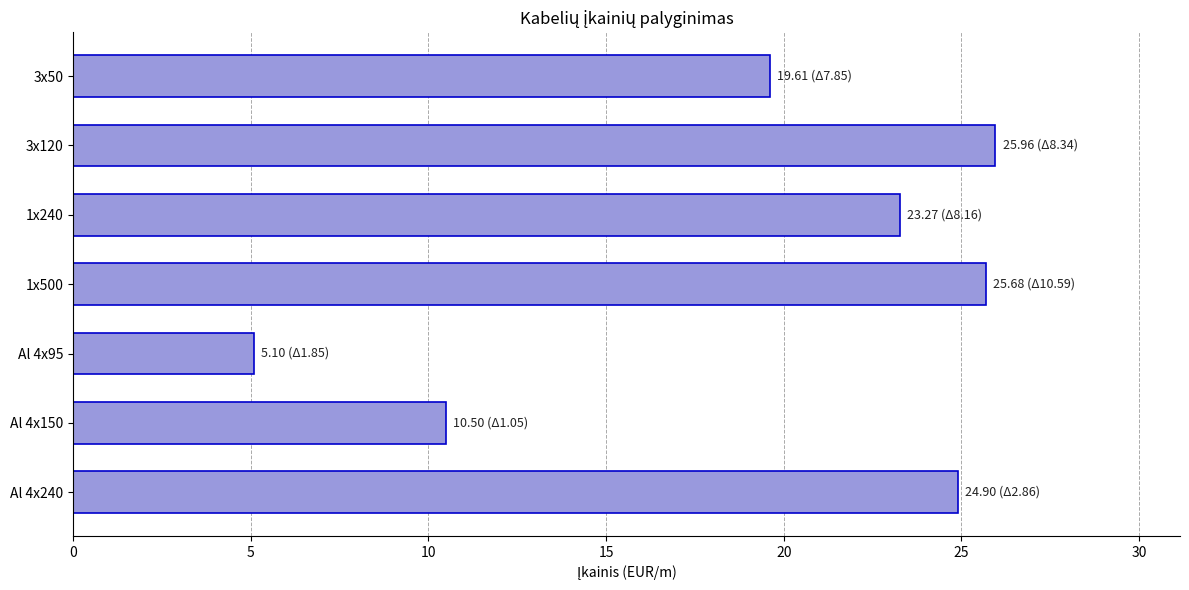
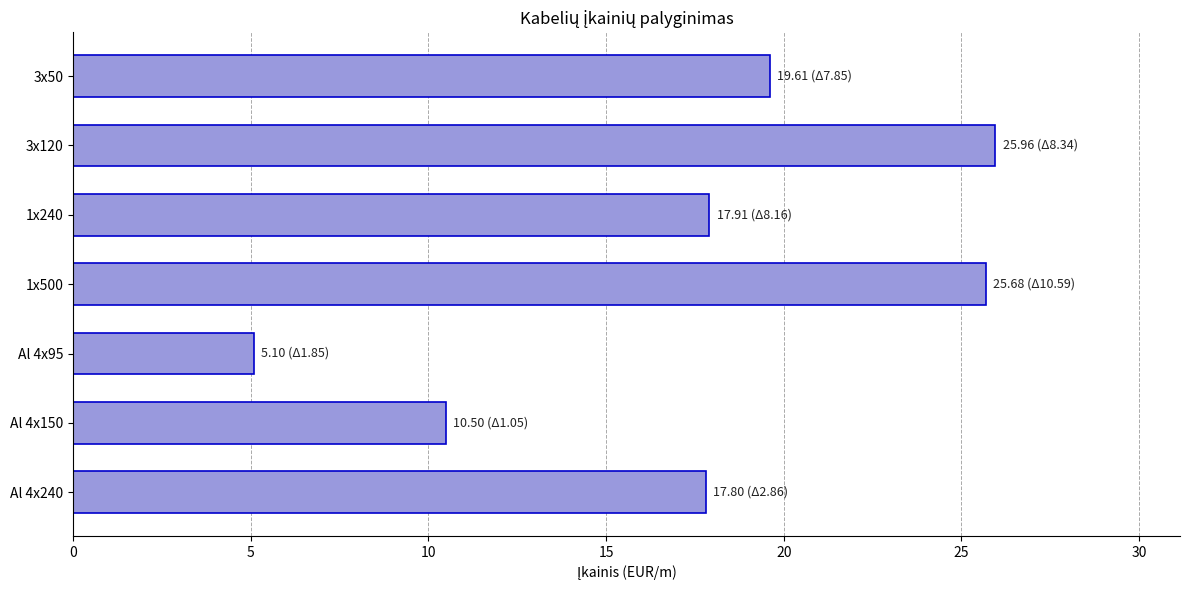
  {
    "3x50": 19.61,
    "3x120": 25.96,
-   "1x240": 23.27,
+   "1x240": 17.91,
    "1x500": 25.68,
    "Al 4x95": 5.10,
    "Al 4x150": 10.50,
-   "Al 4x240": 24.90
+   "Al 4x240": 17.80
  }
